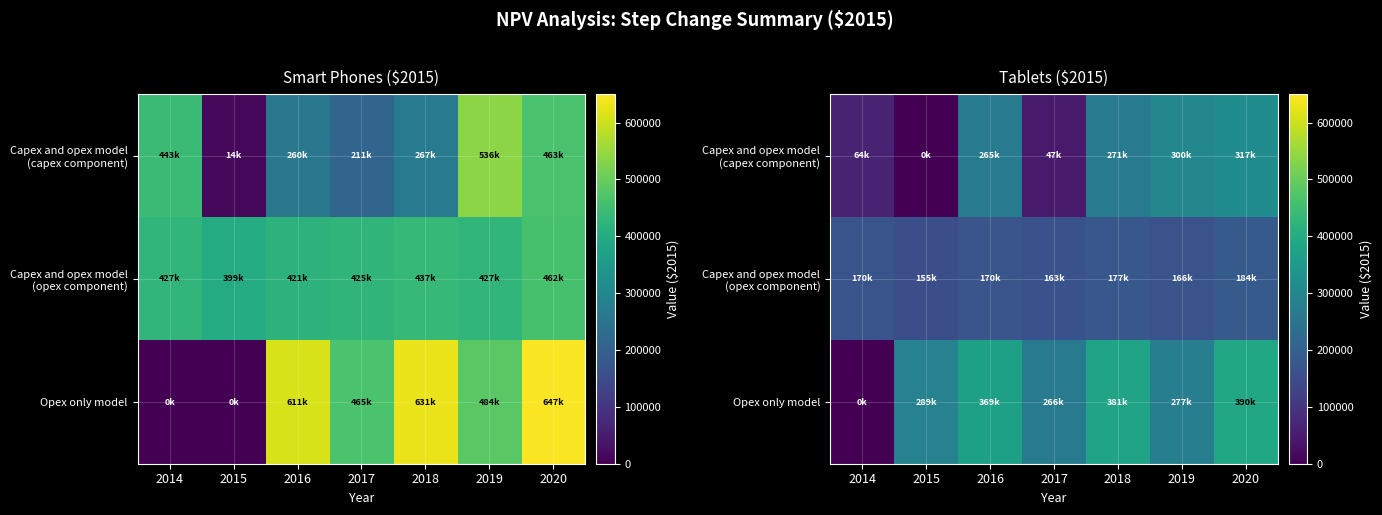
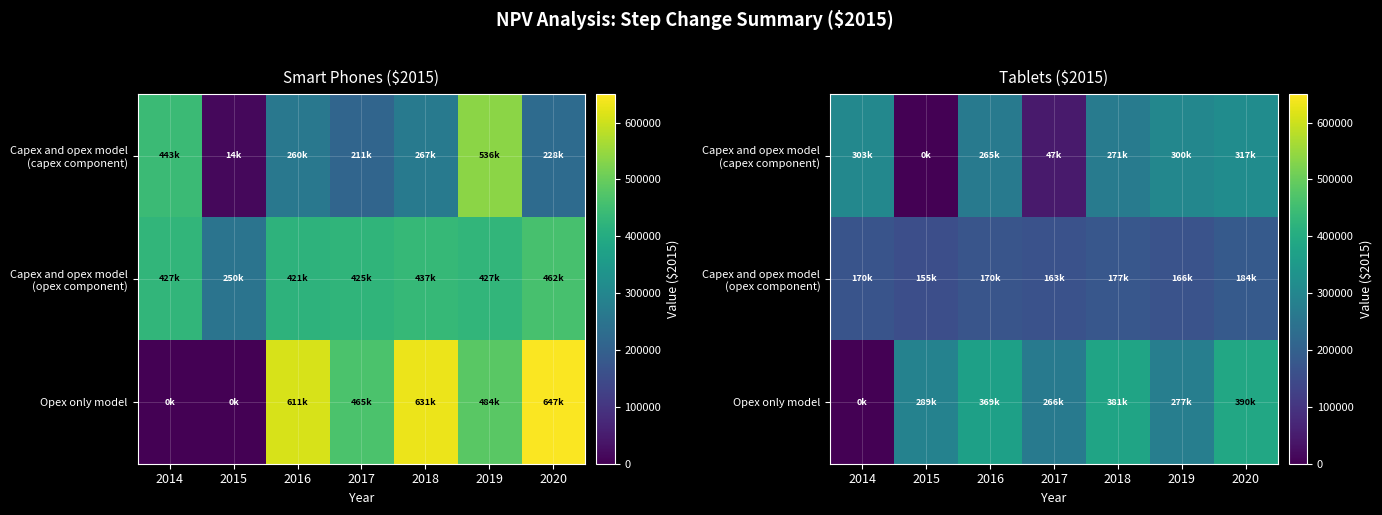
  {
    "Smart Phones ($2015)": {
      "Capex and opex model (capex component)": {
        "2014": "443k",
        "2015": "14k",
        "2016": "260k",
        "2017": "211k",
        "2018": "267k",
        "2019": "536k",
-       "2020": "463k"
+       "2020": "228k"
      },
      "Capex and opex model (opex component)": {
        "2014": "427k",
-       "2015": "399k",
+       "2015": "250k",
        "2016": "421k",
        "2017": "425k",
        "2018": "437k",
        "2019": "427k",
        "2020": "462k"
      },
      "Opex only model": {
        "2014": "0k",
        "2015": "0k",
        "2016": "611k",
        "2017": "465k",
        "2018": "631k",
        "2019": "484k",
        "2020": "647k"
      }
    },
    "Tablets ($2015)": {
      "Capex and opex model (capex component)": {
-       "2014": "64k",
+       "2014": "303k",
        "2015": "0k",
        "2016": "265k",
        "2017": "47k",
        "2018": "271k",
        "2019": "300k",
        "2020": "317k"
      },
      "Capex and opex model (opex component)": {
        "2014": "170k",
        "2015": "155k",
        "2016": "170k",
        "2017": "163k",
        "2018": "177k",
        "2019": "166k",
        "2020": "184k"
      },
      "Opex only model": {
        "2014": "0k",
        "2015": "289k",
        "2016": "369k",
        "2017": "266k",
        "2018": "381k",
        "2019": "277k",
        "2020": "390k"
      }
    }
  }
